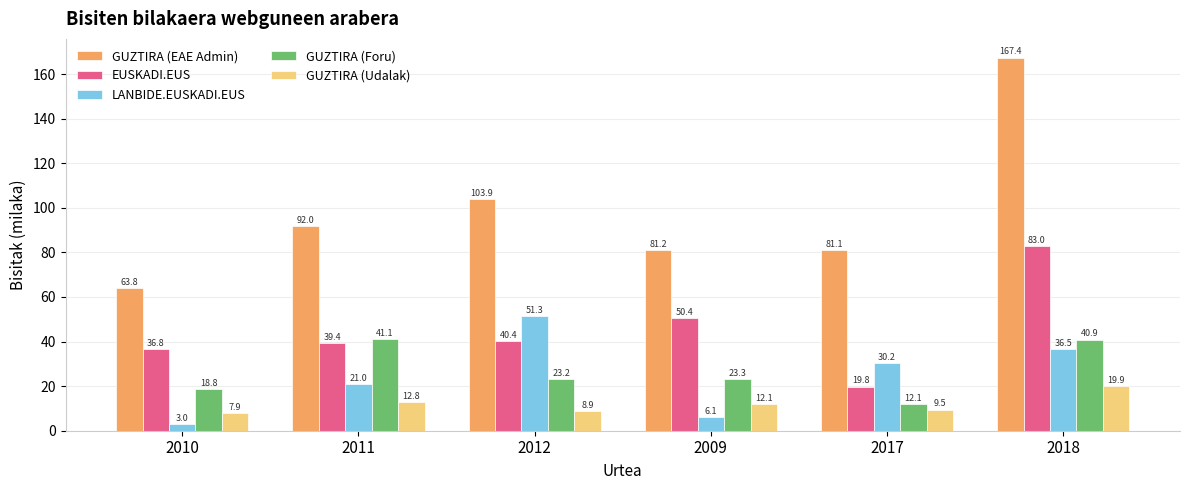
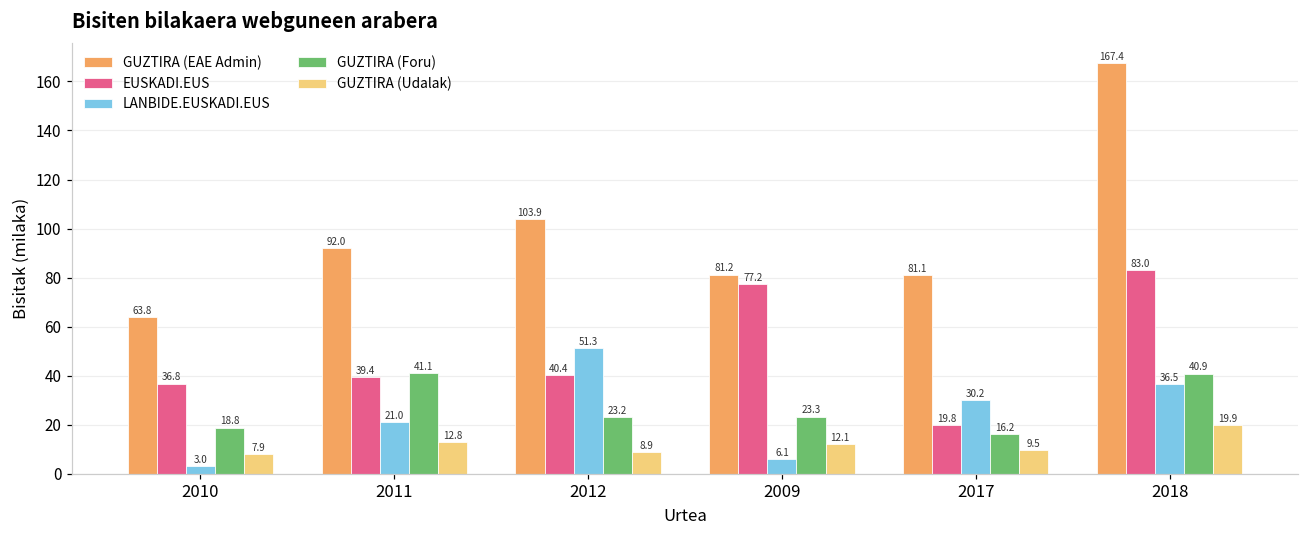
  {
    "EUSKADI.EUS": {
      "2010": 36.8,
      "2011": 39.4,
      "2012": 40.4,
-     "2009": 50.4,
+     "2009": 77.2,
      "2017": 19.8,
      "2018": 83.0
    },
    "LANBIDE.EUSKADI.EUS": {
      "2010": 3.0,
      "2011": 21.0,
      "2012": 51.3,
      "2009": 6.1,
      "2017": 30.2,
      "2018": 36.5
    },
    "GUZTIRA (Foru)": {
      "2010": 18.8,
      "2011": 41.1,
      "2012": 23.2,
      "2009": 23.3,
-     "2017": 12.1,
+     "2017": 16.2,
      "2018": 40.9
    }
  }
